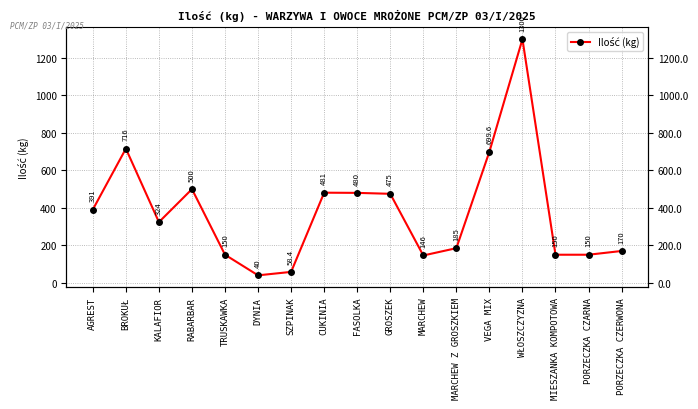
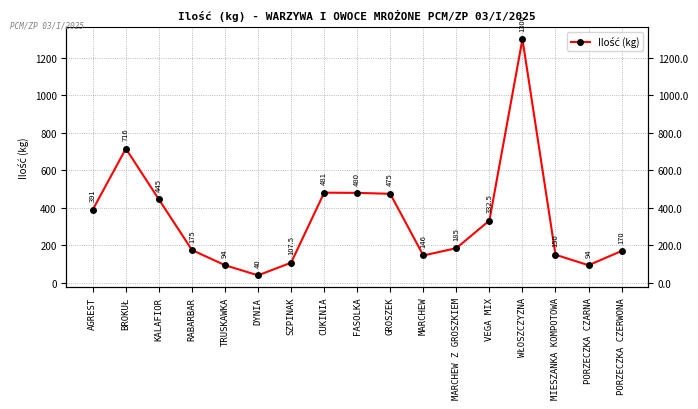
  {
    "AGREST": 391,
    "BROKUŁ": 716,
-   "KALAFIOR": 324,
-   "RABARBAR": 500,
-   "TRUSKAWKA": 150,
+   "KALAFIOR": 445,
+   "RABARBAR": 175,
+   "TRUSKAWKA": 94,
    "DYNIA": 40,
-   "SZPINAK": 58.4,
+   "SZPINAK": 107.5,
    "CUKINIA": 481,
    "FASOLKA": 480,
    "GROSZEK": 475,
    "MARCHEW": 146,
    "MARCHEW Z GROSZKIEM": 185,
-   "VEGA MIX": 699.6,
+   "VEGA MIX": 332.5,
    "WŁOSZCZYZNA": 1300,
    "MIESZANKA KOMPOTOWA": 150,
-   "PORZECZKA CZARNA": 150,
+   "PORZECZKA CZARNA": 94,
    "PORZECZKA CZERWONA": 170
  }
